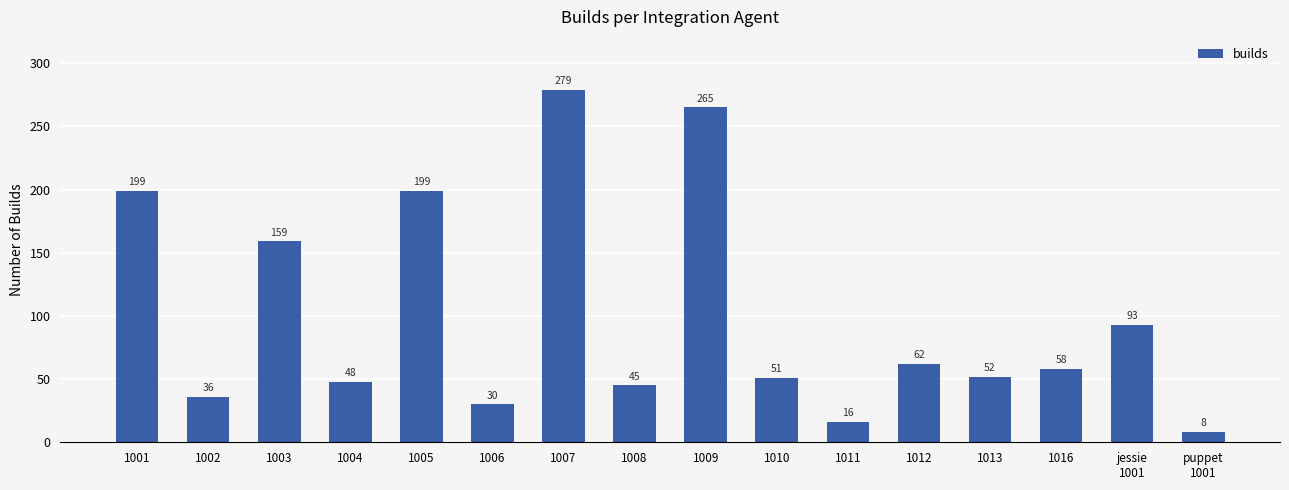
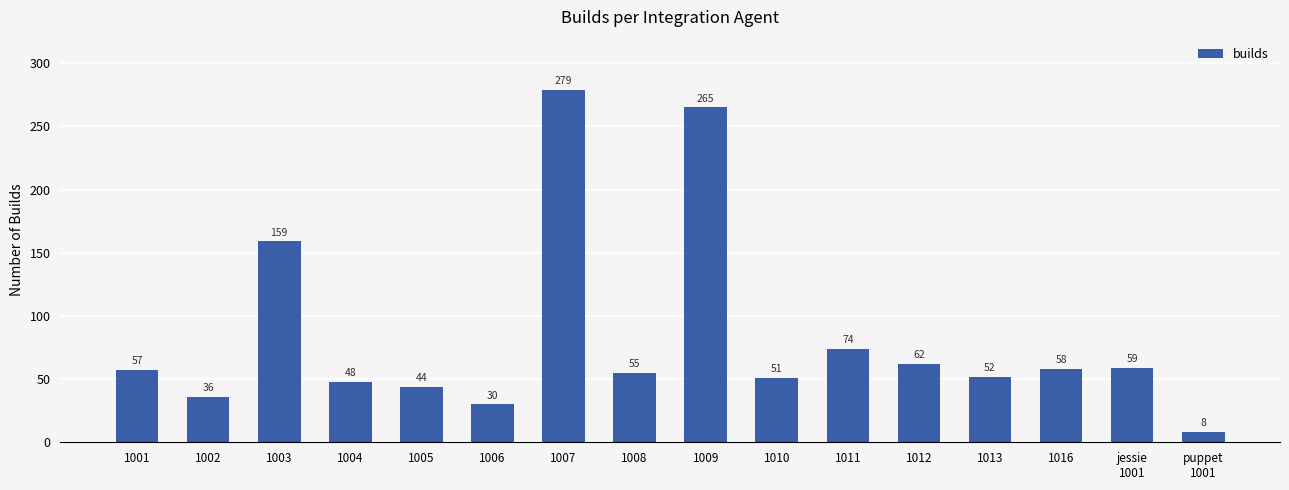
  {
-   "1001": 199,
+   "1001": 57,
    "1002": 36,
    "1003": 159,
    "1004": 48,
-   "1005": 199,
+   "1005": 44,
    "1006": 30,
    "1007": 279,
-   "1008": 45,
+   "1008": 55,
    "1009": 265,
    "1010": 51,
-   "1011": 16,
+   "1011": 74,
    "1012": 62,
    "1013": 52,
    "1016": 58,
-   "jessie 1001": 93,
+   "jessie 1001": 59,
    "puppet 1001": 8
  }
